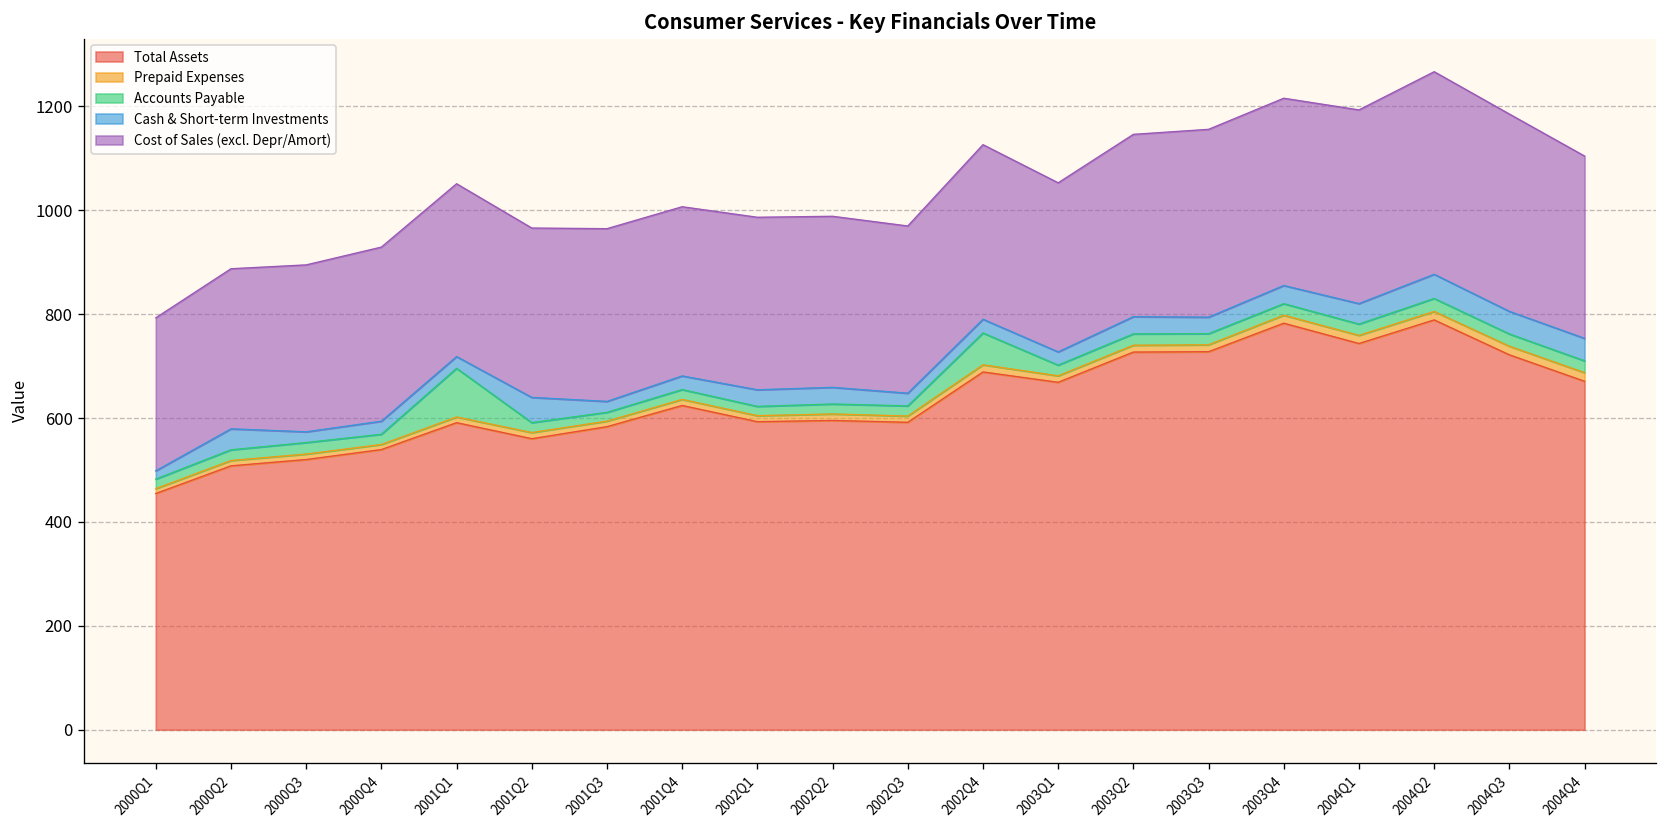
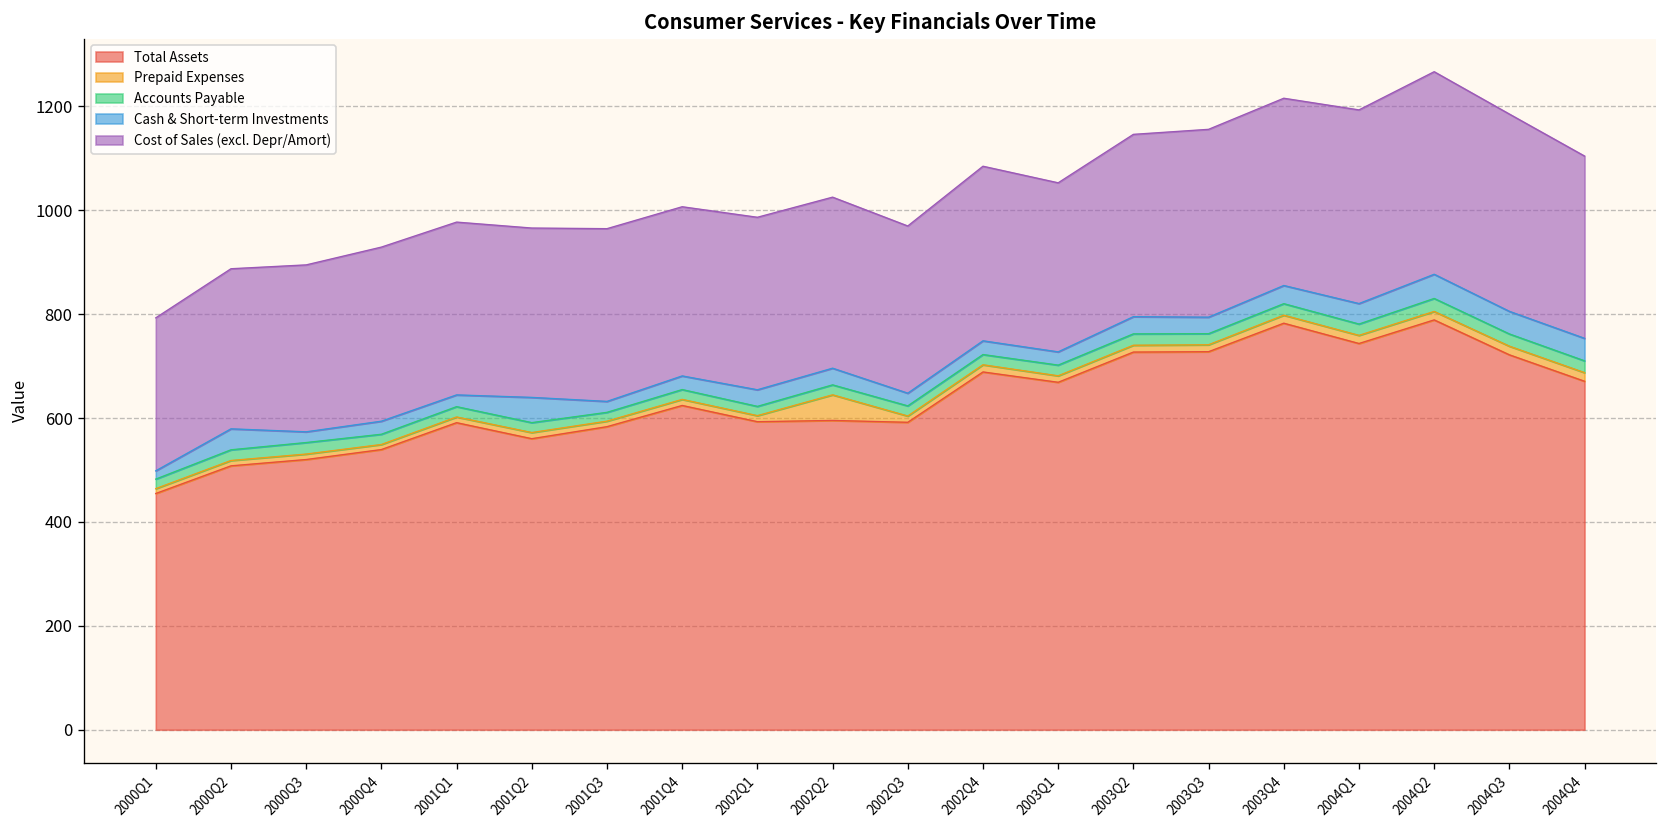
  {
    "Total Assets": {
      "2000Q1": 450,
      "2000Q2": 510,
      "2000Q3": 520,
      "2000Q4": 540,
      "2001Q1": 590,
      "2001Q2": 560,
      "2001Q3": 580,
      "2001Q4": 620,
      "2002Q1": 590,
      "2002Q2": 600,
      "2002Q3": 590,
      "2002Q4": 690,
      "2003Q1": 670,
      "2003Q2": 730,
      "2003Q3": 730,
      "2003Q4": 780,
      "2004Q1": 740,
      "2004Q2": 790,
      "2004Q3": 720,
      "2004Q4": 670
    },
    "Prepaid Expenses": {
      "2000Q1": 10,
      "2000Q2": 10,
      "2000Q3": 10,
      "2000Q4": 10,
      "2001Q1": 10,
      "2001Q2": 10,
      "2001Q3": 10,
      "2001Q4": 10,
      "2002Q1": 10,
-     "2002Q2": 10,
+     "2002Q2": 50,
      "2002Q3": 10,
      "2002Q4": 10,
      "2003Q1": 10,
      "2003Q2": 10,
      "2003Q3": 10,
      "2003Q4": 20,
      "2004Q1": 20,
      "2004Q2": 20,
      "2004Q3": 20,
      "2004Q4": 20
    },
    "Accounts Payable": {
      "2000Q1": 20,
      "2000Q2": 20,
      "2000Q3": 20,
      "2000Q4": 20,
-     "2001Q1": 90,
+     "2001Q1": 20,
      "2001Q2": 20,
      "2001Q3": 20,
      "2001Q4": 20,
      "2002Q1": 20,
      "2002Q2": 20,
      "2002Q3": 20,
-     "2002Q4": 60,
+     "2002Q4": 20,
      "2003Q1": 20,
      "2003Q2": 20,
      "2003Q3": 20,
      "2003Q4": 20,
      "2004Q1": 20,
      "2004Q2": 30,
      "2004Q3": 20,
      "2004Q4": 20
    },
    "Cash & Short-term Investments": {
      "2000Q1": 20,
      "2000Q2": 40,
      "2000Q3": 20,
      "2000Q4": 30,
      "2001Q1": 20,
      "2001Q2": 50,
      "2001Q3": 20,
      "2001Q4": 30,
      "2002Q1": 30,
      "2002Q2": 30,
      "2002Q3": 20,
      "2002Q4": 30,
      "2003Q1": 30,
      "2003Q2": 30,
      "2003Q3": 30,
      "2003Q4": 30,
      "2004Q1": 40,
      "2004Q2": 50,
      "2004Q3": 40,
      "2004Q4": 40
    },
    "Cost of Sales (excl. Depr/Amort)": {
      "2000Q1": 290,
      "2000Q2": 310,
      "2000Q3": 320,
      "2000Q4": 340,
      "2001Q1": 330,
      "2001Q2": 330,
      "2001Q3": 330,
      "2001Q4": 330,
      "2002Q1": 330,
      "2002Q2": 330,
      "2002Q3": 320,
      "2002Q4": 340,
      "2003Q1": 330,
      "2003Q2": 350,
      "2003Q3": 360,
      "2003Q4": 360,
      "2004Q1": 370,
      "2004Q2": 390,
      "2004Q3": 380,
      "2004Q4": 350
    }
  }
